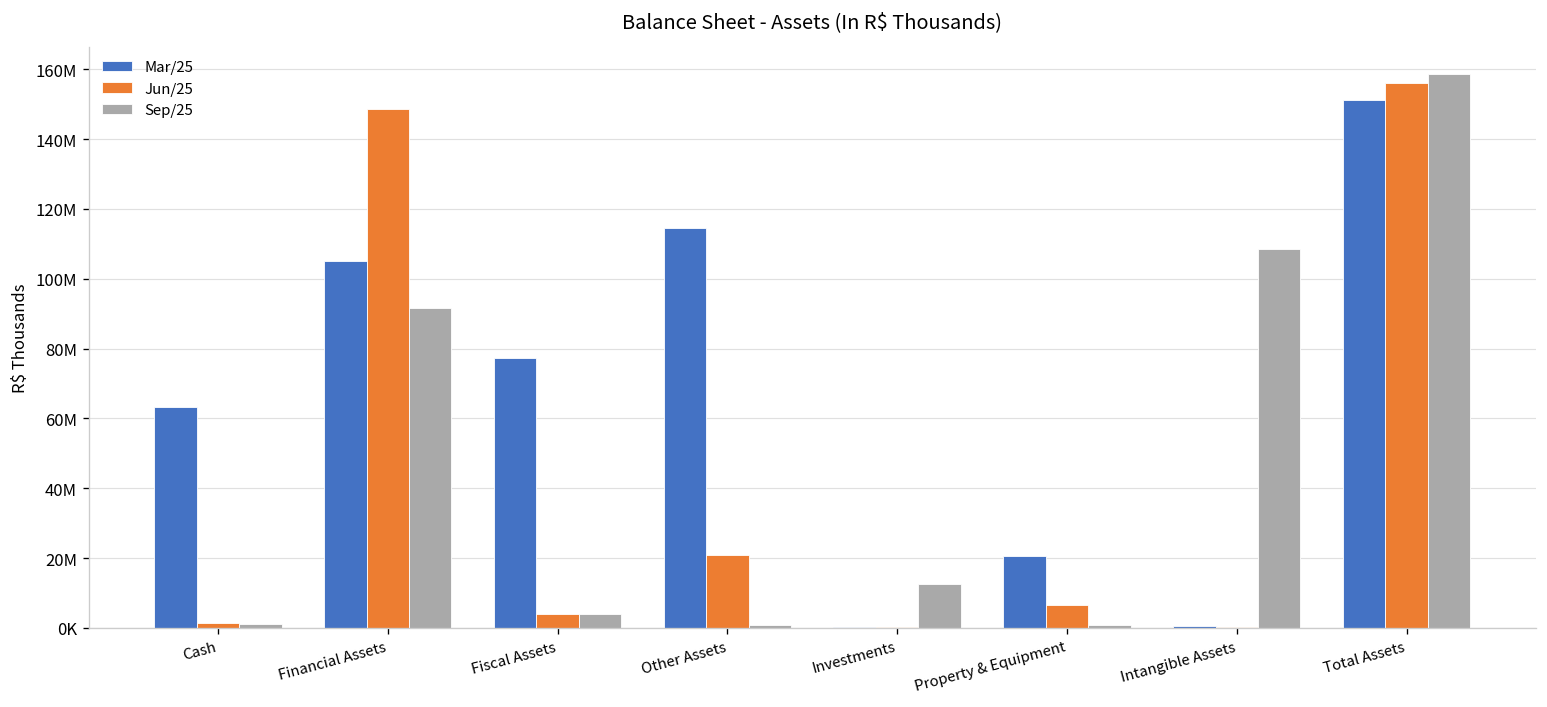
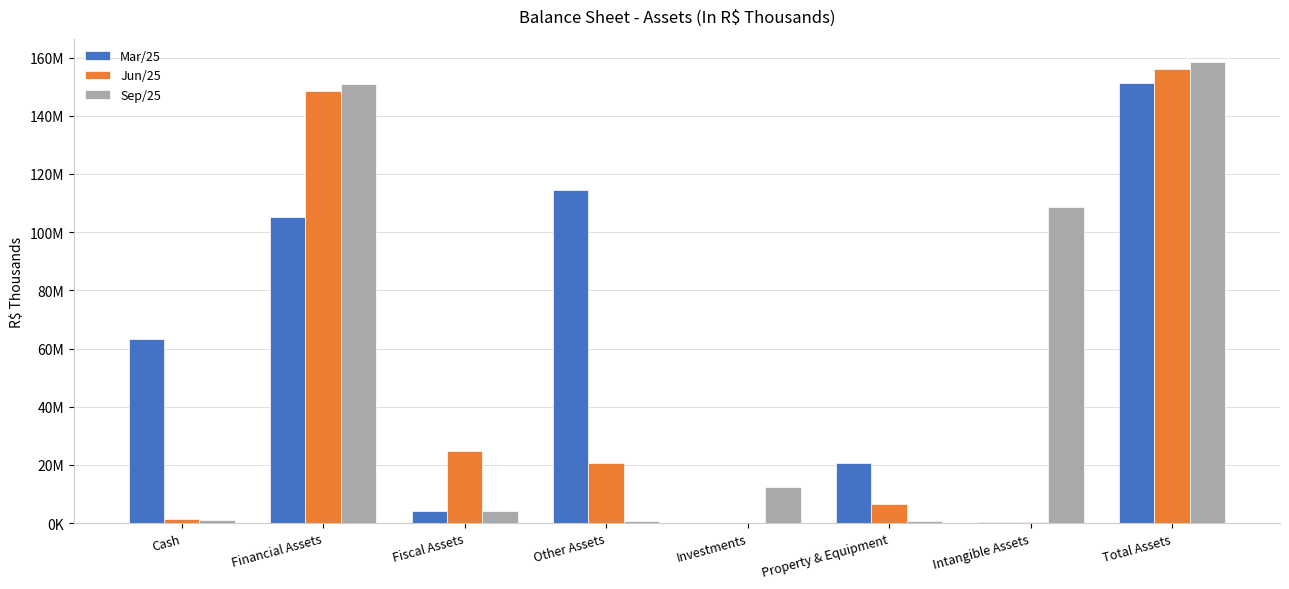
  {
    "Mar/25": {
      "Cash": 63000000,
      "Financial Assets": 105000000,
-     "Fiscal Assets": 77000000,
+     "Fiscal Assets": 4000000,
      "Other Assets": 114000000,
      "Property & Equipment": 21000000,
      "Total Assets": 151000000
    },
    "Jun/25": {
      "Cash": 1000000,
      "Financial Assets": 149000000,
-     "Fiscal Assets": 4000000,
+     "Fiscal Assets": 25000000,
      "Other Assets": 21000000,
      "Property & Equipment": 6000000,
      "Total Assets": 156000000
    },
    "Sep/25": {
      "Cash": 1000000,
-     "Financial Assets": 92000000,
+     "Financial Assets": 151000000,
      "Fiscal Assets": 4000000,
      "Investments": 13000000,
      "Property & Equipment": 1000000,
      "Intangible Assets": 109000000,
      "Total Assets": 159000000
    }
  }
